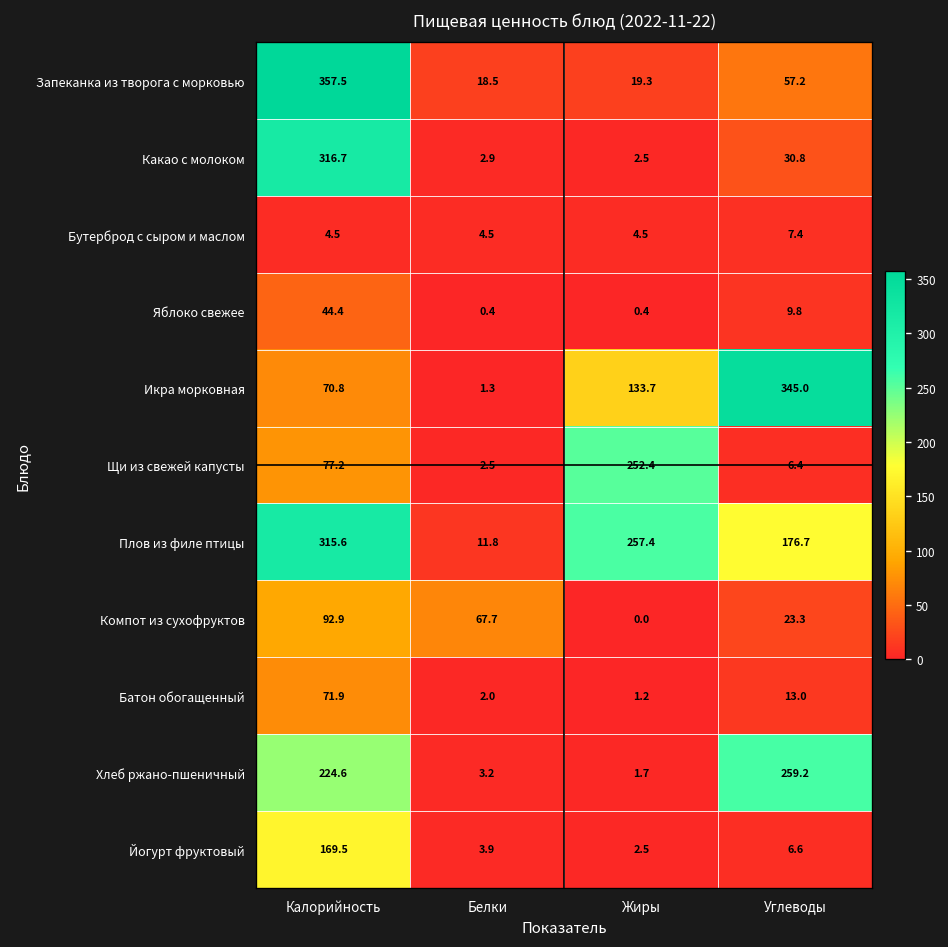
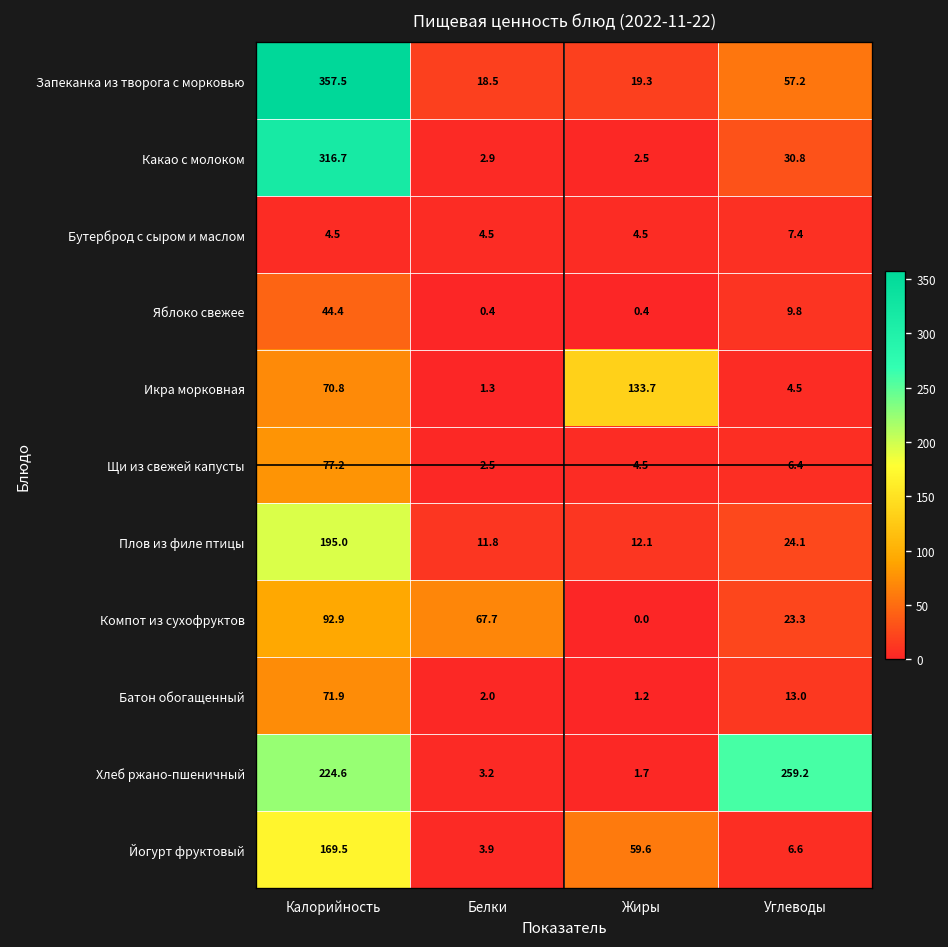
  {
    "Запеканка из творога с морковью": {
      "Калорийность": 357.5,
      "Белки": 18.5,
      "Жиры": 19.3,
      "Углеводы": 57.2
    },
    "Какао с молоком": {
      "Калорийность": 316.7,
      "Белки": 2.9,
      "Жиры": 2.5,
      "Углеводы": 30.8
    },
    "Бутерброд с сыром и маслом": {
      "Калорийность": 4.5,
      "Белки": 4.5,
      "Жиры": 4.5,
      "Углеводы": 7.4
    },
    "Яблоко свежее": {
      "Калорийность": 44.4,
      "Белки": 0.4,
      "Жиры": 0.4,
      "Углеводы": 9.8
    },
    "Икра морковная": {
      "Калорийность": 70.8,
      "Белки": 1.3,
      "Жиры": 133.7,
-     "Углеводы": 345.0
+     "Углеводы": 4.5
    },
    "Щи из свежей капусты": {
      "Калорийность": 77.2,
      "Белки": 2.5,
-     "Жиры": 252.4,
+     "Жиры": 4.5,
      "Углеводы": 6.4
    },
    "Плов из филе птицы": {
-     "Калорийность": 315.6,
+     "Калорийность": 195.0,
      "Белки": 11.8,
-     "Жиры": 257.4,
-     "Углеводы": 176.7
+     "Жиры": 12.1,
+     "Углеводы": 24.1
    },
    "Компот из сухофруктов": {
      "Калорийность": 92.9,
      "Белки": 67.7,
      "Жиры": 0.0,
      "Углеводы": 23.3
    },
    "Батон обогащенный": {
      "Калорийность": 71.9,
      "Белки": 2.0,
      "Жиры": 1.2,
      "Углеводы": 13.0
    },
    "Хлеб ржано-пшеничный": {
      "Калорийность": 224.6,
      "Белки": 3.2,
      "Жиры": 1.7,
      "Углеводы": 259.2
    },
    "Йогурт фруктовый": {
      "Калорийность": 169.5,
      "Белки": 3.9,
-     "Жиры": 2.5,
+     "Жиры": 59.6,
      "Углеводы": 6.6
    }
  }
